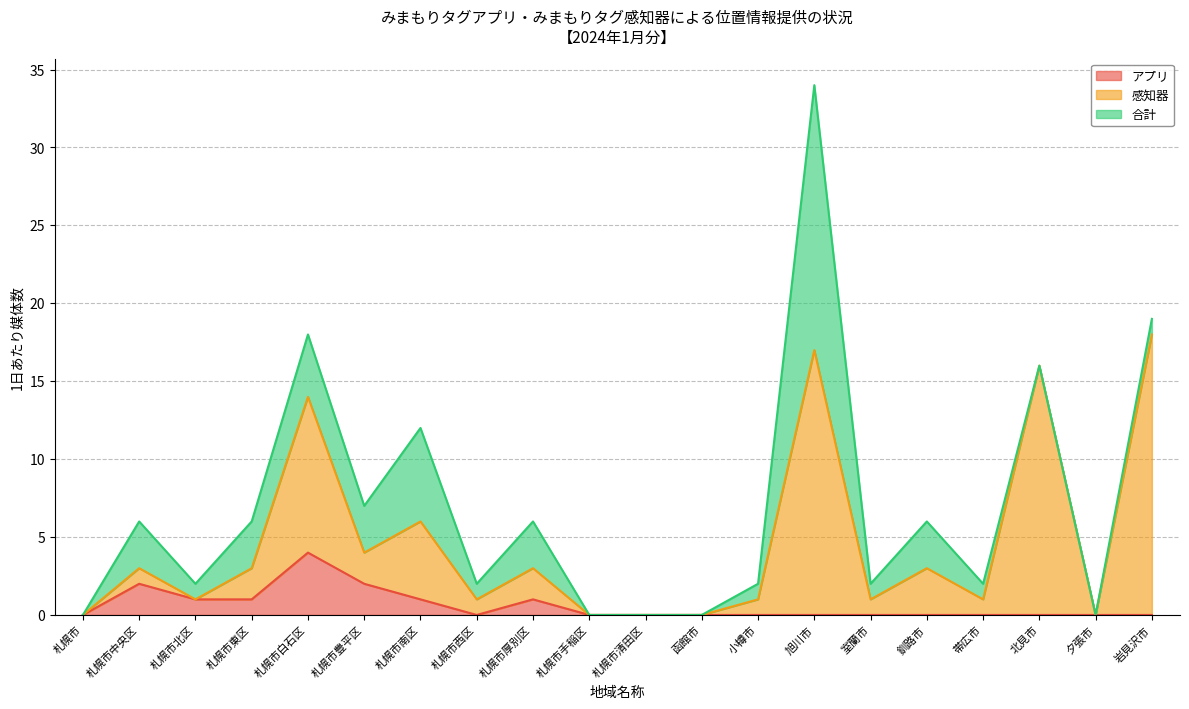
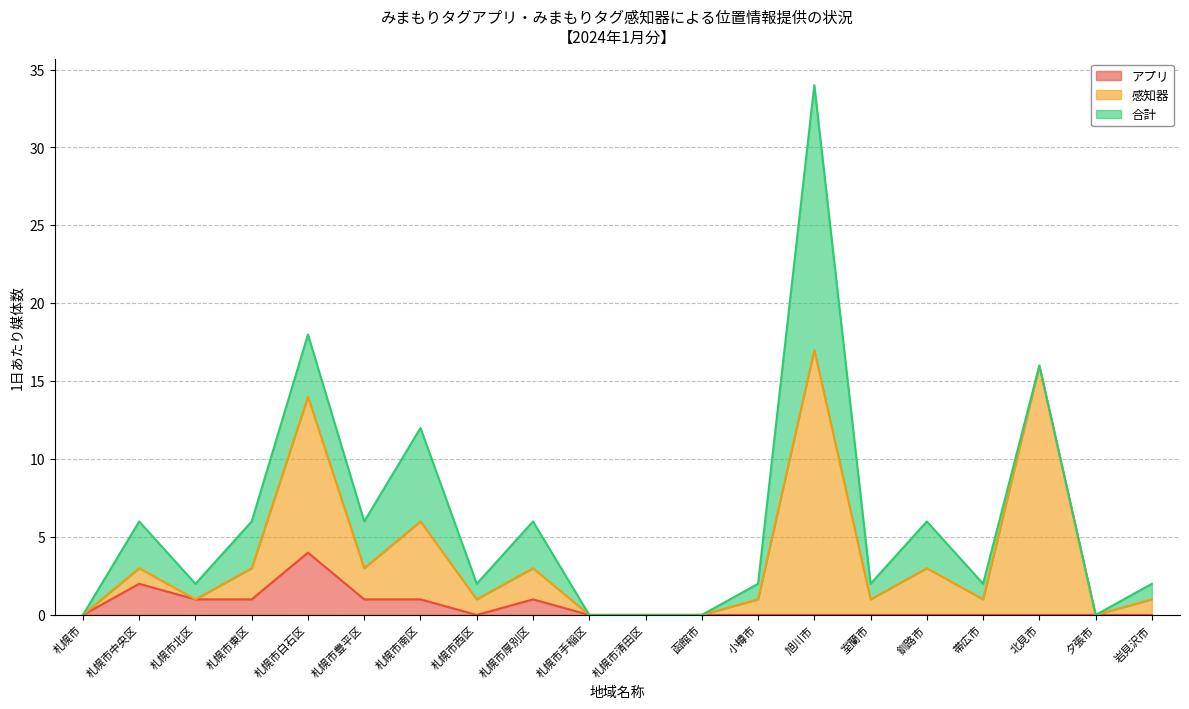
  {
    "アプリ": {
      "札幌市中央区": 2,
      "札幌市東区": 1,
      "札幌市白石区": 4,
-     "札幌市豊平区": 2,
+     "札幌市豊平区": 1,
      "札幌市南区": 1,
      "札幌市西区": 0,
      "札幌市厚別区": 1,
      "小樽市": 0,
      "旭川市": 0,
      "室蘭市": 0,
      "釧路市": 0,
      "帯広市": 0,
      "北見市": 0,
      "岩見沢市": 0
    },
    "感知器": {
      "札幌市中央区": 1,
      "札幌市東区": 2,
      "札幌市白石区": 10,
      "札幌市豊平区": 2,
      "札幌市南区": 5,
      "札幌市西区": 1,
      "札幌市厚別区": 2,
      "小樽市": 1,
      "旭川市": 17,
      "室蘭市": 1,
      "釧路市": 3,
      "帯広市": 1,
-     "岩見沢市": 18
+     "岩見沢市": 1
    },
    "合計": {
      "札幌市中央区": 3,
      "札幌市北区": 1,
      "札幌市東区": 3,
      "札幌市白石区": 4,
      "札幌市豊平区": 3,
      "札幌市南区": 6,
      "札幌市西区": 1,
      "札幌市厚別区": 3,
      "小樽市": 1,
      "旭川市": 17,
      "室蘭市": 1,
      "釧路市": 3,
      "帯広市": 1,
      "岩見沢市": 1
    }
  }
